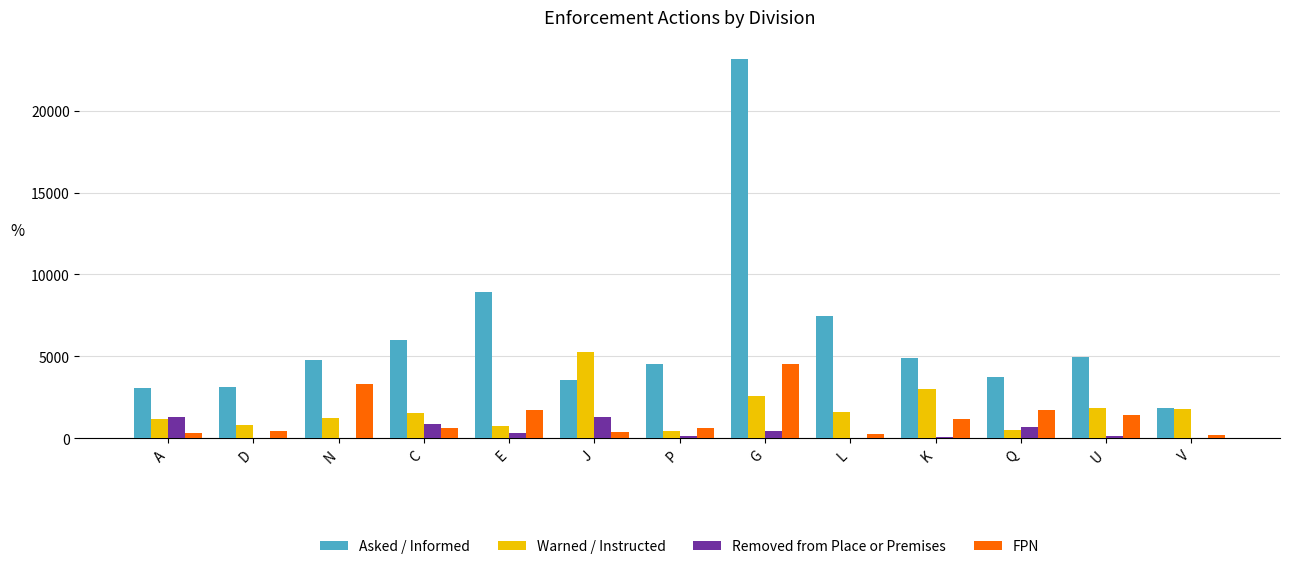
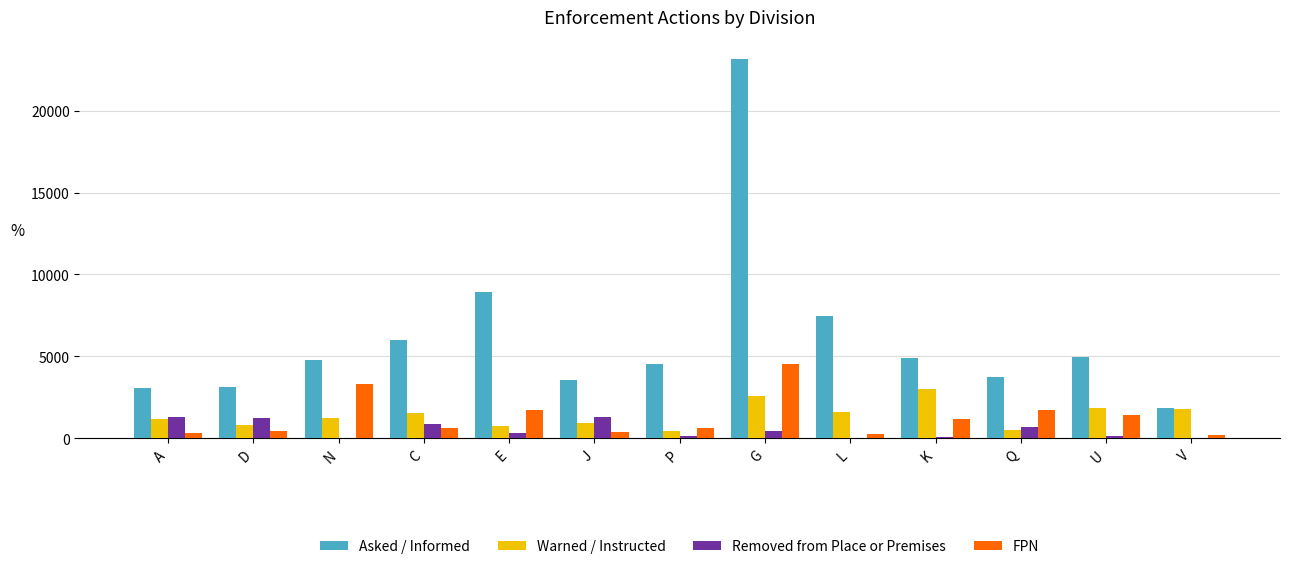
  {
    "Asked / Informed": {
      "A": 3100,
      "D": 3200,
      "N": 4800,
      "C": 6000,
      "E": 8900,
      "J": 3600,
      "P": 4600,
      "G": 23100,
      "L": 7500,
      "K": 4900,
      "Q": 3700,
      "U": 5000,
      "V": 1800
    },
    "Warned / Instructed": {
      "A": 1200,
      "D": 800,
      "N": 1200,
      "C": 1600,
      "E": 800,
-     "J": 5300,
+     "J": 900,
      "P": 400,
      "G": 2600,
      "L": 1600,
      "K": 3000,
      "Q": 500,
      "U": 1900,
      "V": 1800
    },
    "Removed from Place or Premises": {
      "A": 1300,
-     "D": 0,
+     "D": 1200,
      "C": 900,
      "E": 300,
      "J": 1300,
      "G": 500,
      "Q": 700,
      "U": 200
    },
    "FPN": {
      "A": 400,
      "D": 400,
      "N": 3300,
      "C": 600,
      "E": 1700,
      "J": 400,
      "P": 600,
      "G": 4600,
      "L": 300,
      "K": 1200,
      "Q": 1800,
      "U": 1400,
      "V": 200
    }
  }
